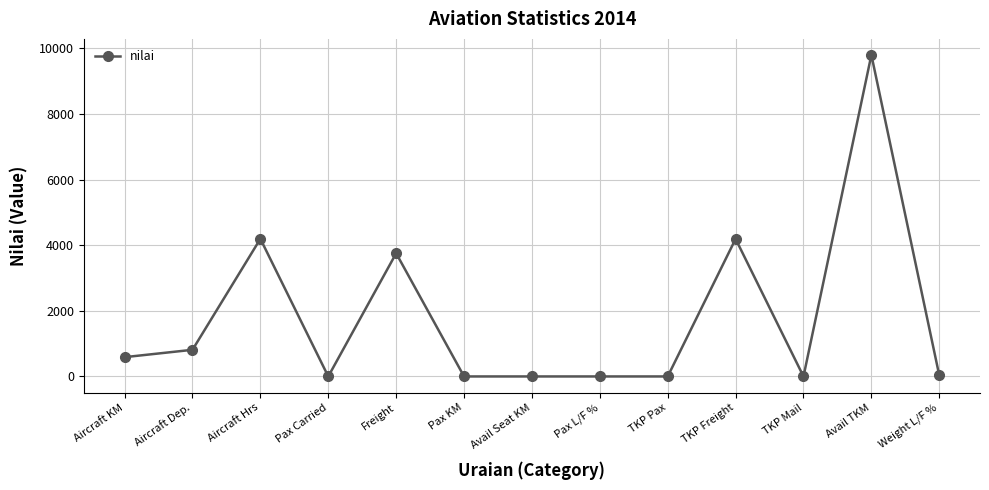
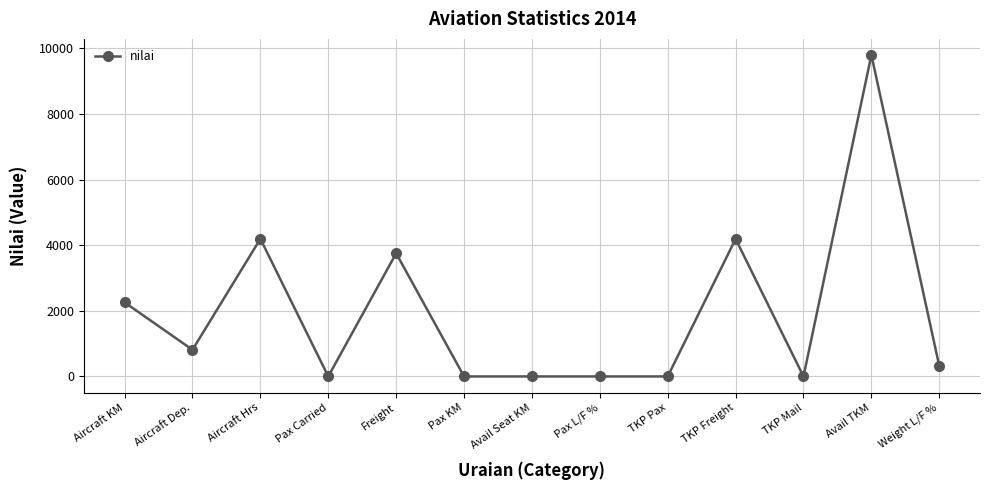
  {
-   "Aircraft KM": 600,
+   "Aircraft KM": 2300,
    "Aircraft Dep.": 800,
    "Aircraft Hrs": 4200,
    "Pax Carried": 0,
    "Freight": 3800,
    "Pax KM": 0,
    "Avail Seat KM": 0,
    "Pax L/F %": 0,
    "TKP Pax": 0,
    "TKP Freight": 4200,
    "TKP Mail": 0,
    "Avail TKM": 9800,
-   "Weight L/F %": 0
+   "Weight L/F %": 300
  }
